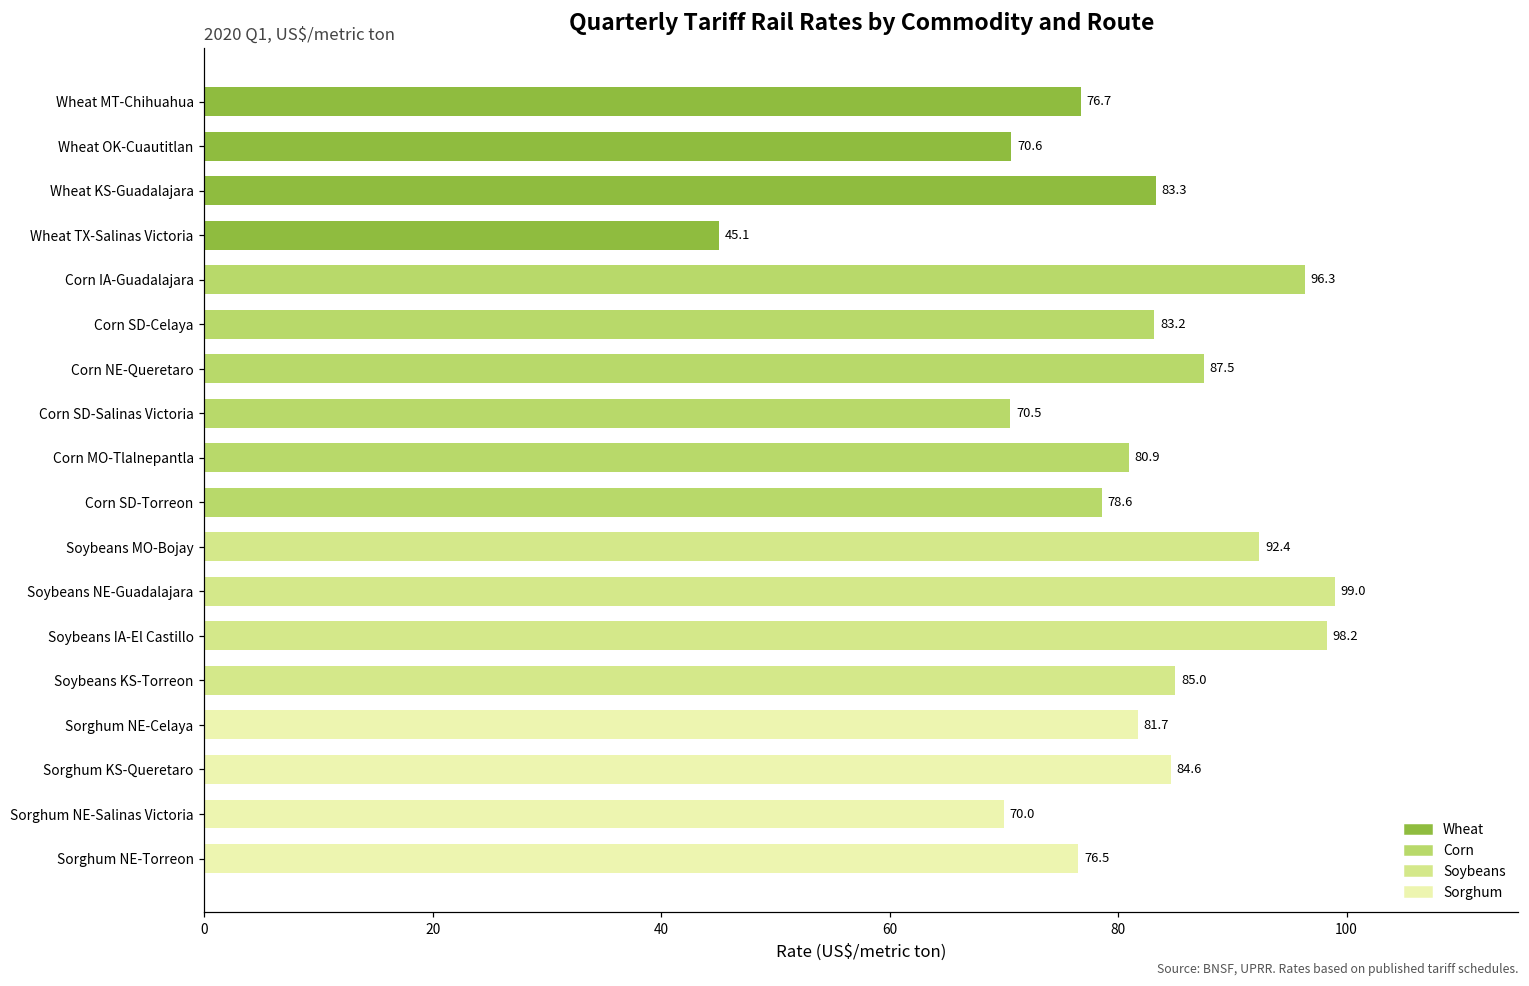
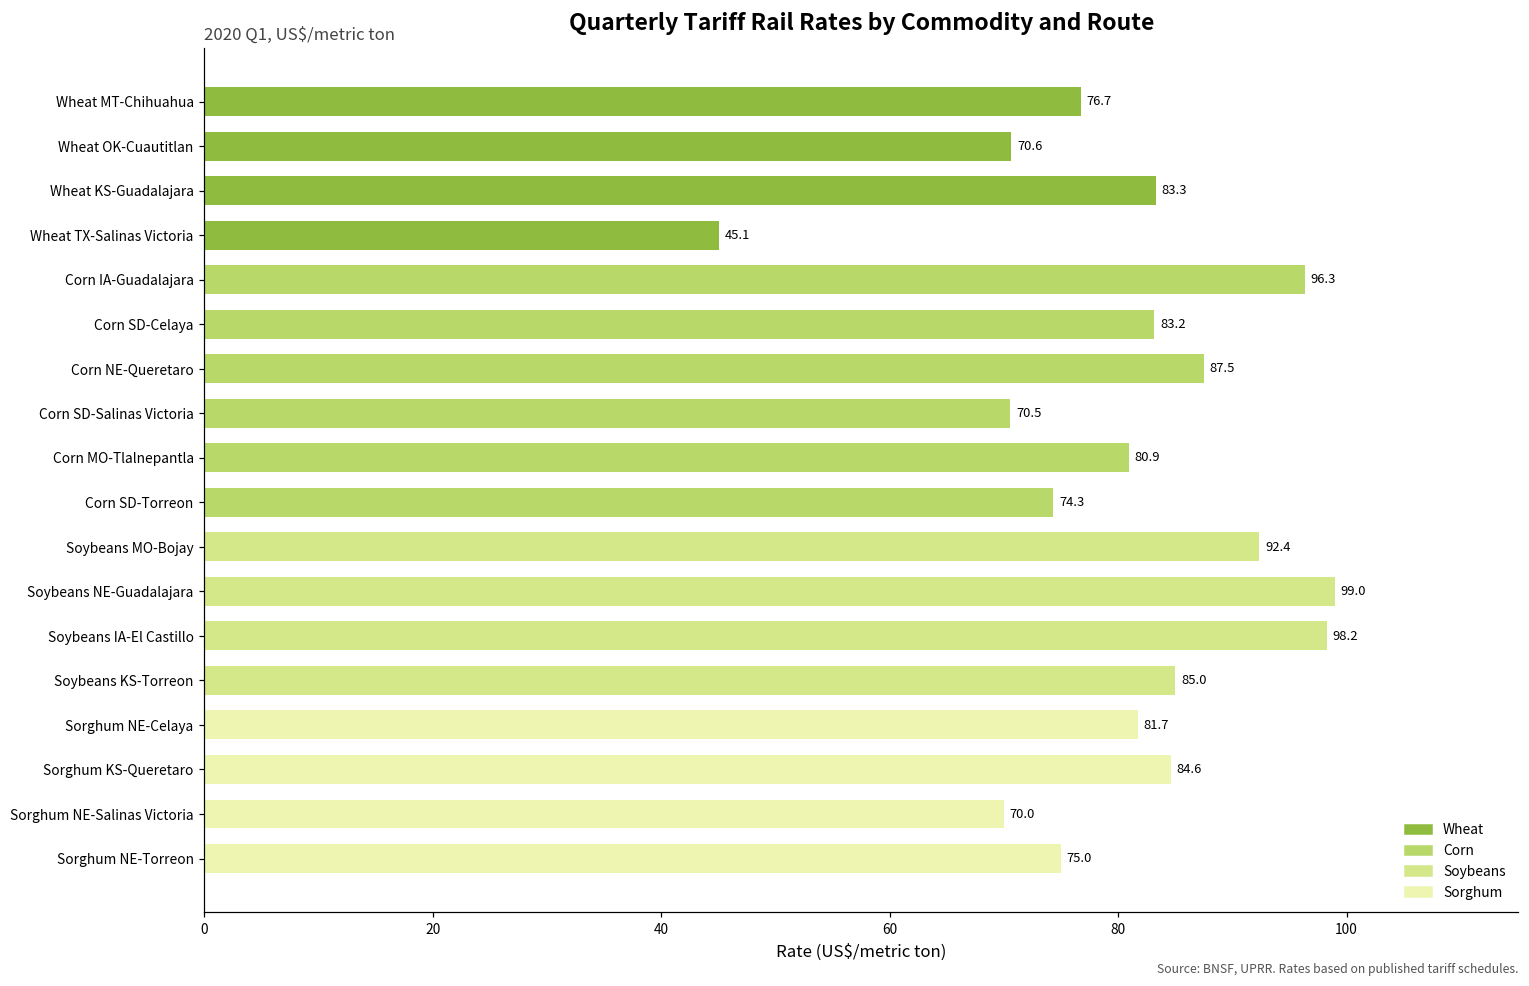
  {
    "Wheat MT-Chihuahua": 76.7,
    "Wheat OK-Cuautitlan": 70.6,
    "Wheat KS-Guadalajara": 83.3,
    "Wheat TX-Salinas Victoria": 45.1,
    "Corn IA-Guadalajara": 96.3,
    "Corn SD-Celaya": 83.2,
    "Corn NE-Queretaro": 87.5,
    "Corn SD-Salinas Victoria": 70.5,
    "Corn MO-Tlalnepantla": 80.9,
-   "Corn SD-Torreon": 78.6,
+   "Corn SD-Torreon": 74.3,
    "Soybeans MO-Bojay": 92.4,
    "Soybeans NE-Guadalajara": 99.0,
    "Soybeans IA-El Castillo": 98.2,
    "Soybeans KS-Torreon": 85.0,
    "Sorghum NE-Celaya": 81.7,
    "Sorghum KS-Queretaro": 84.6,
    "Sorghum NE-Salinas Victoria": 70.0,
-   "Sorghum NE-Torreon": 76.5
+   "Sorghum NE-Torreon": 75.0
  }
